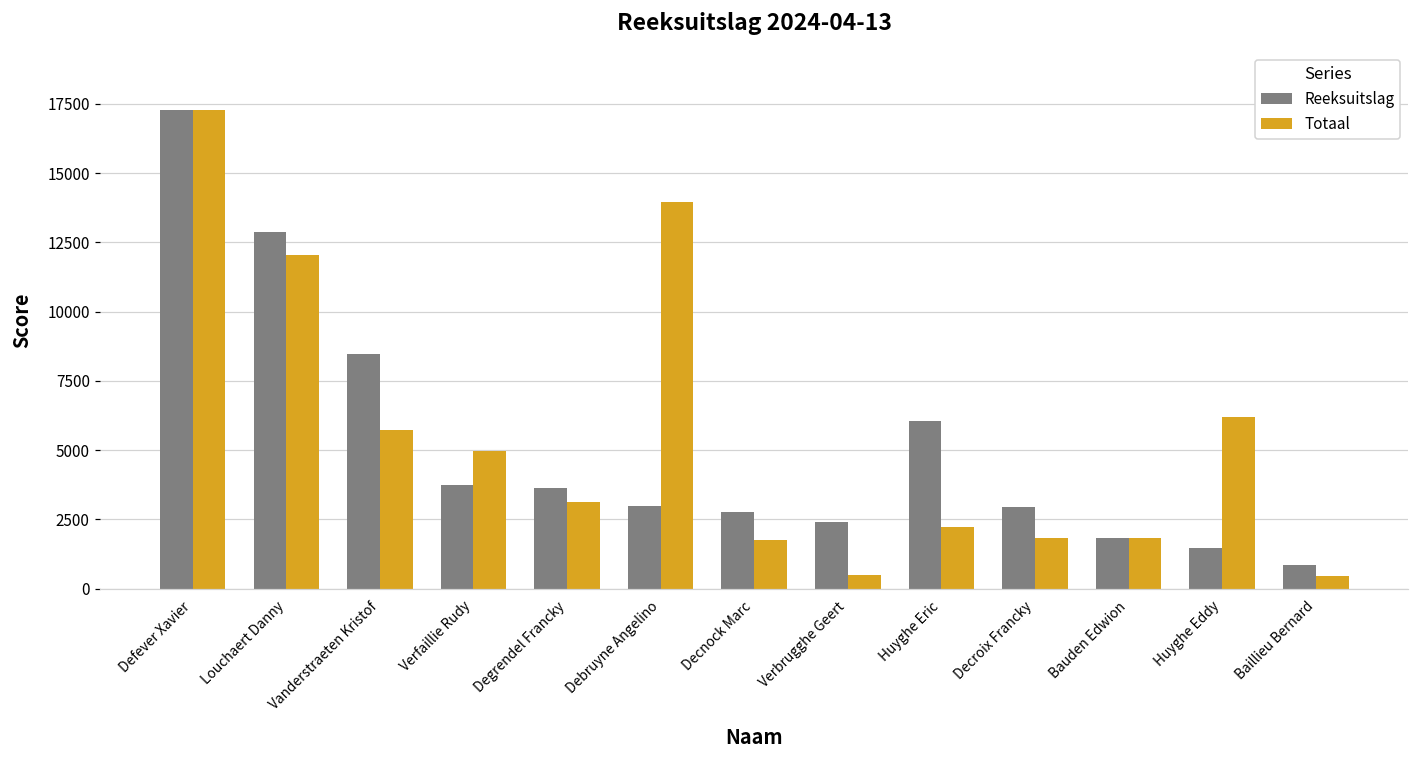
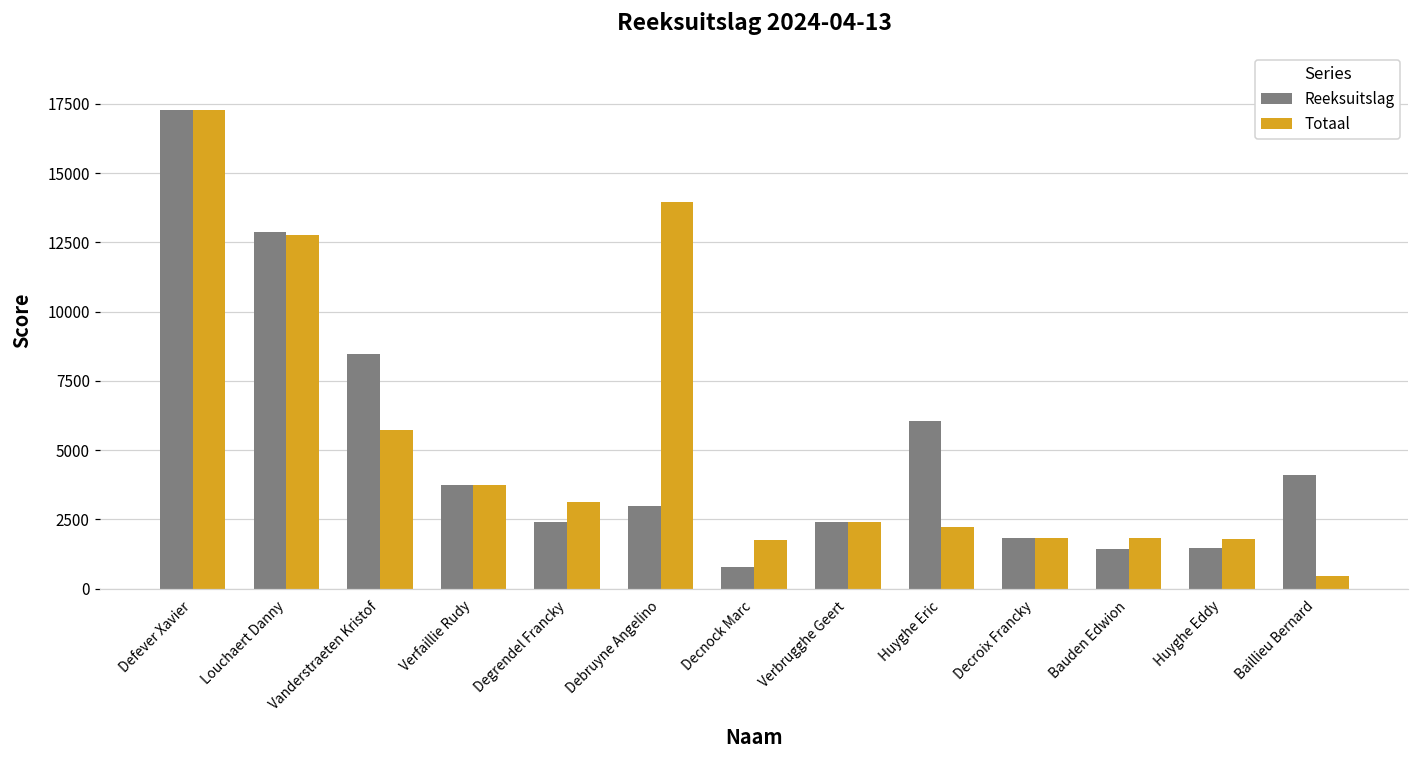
  {
    "Reeksuitslag": {
      "Defever Xavier": 17300,
      "Louchaert Danny": 12900,
      "Vanderstraeten Kristof": 8500,
      "Verfaillie Rudy": 3800,
-     "Degrendel Francky": 3600,
+     "Degrendel Francky": 2400,
      "Debruyne Angelino": 3000,
-     "Decnock Marc": 2800,
+     "Decnock Marc": 800,
      "Verbrugghe Geert": 2400,
      "Huyghe Eric": 6100,
-     "Decroix Francky": 2900,
-     "Bauden Edwion": 1800,
+     "Decroix Francky": 1800,
+     "Bauden Edwion": 1400,
      "Huyghe Eddy": 1500,
-     "Baillieu Bernard": 800
+     "Baillieu Bernard": 4100
    },
    "Totaal": {
      "Defever Xavier": 17300,
-     "Louchaert Danny": 12100,
+     "Louchaert Danny": 12800,
      "Vanderstraeten Kristof": 5700,
-     "Verfaillie Rudy": 5000,
+     "Verfaillie Rudy": 3800,
      "Degrendel Francky": 3100,
      "Debruyne Angelino": 14000,
      "Decnock Marc": 1700,
-     "Verbrugghe Geert": 500,
+     "Verbrugghe Geert": 2400,
      "Huyghe Eric": 2200,
      "Decroix Francky": 1800,
      "Bauden Edwion": 1800,
-     "Huyghe Eddy": 6200,
+     "Huyghe Eddy": 1800,
      "Baillieu Bernard": 500
    }
  }
